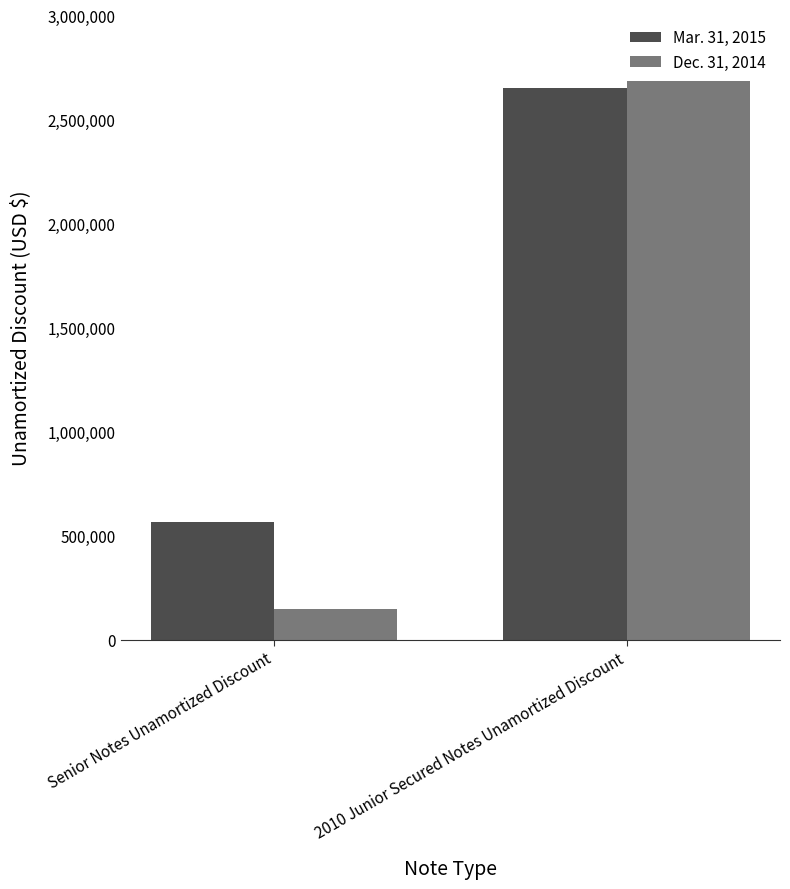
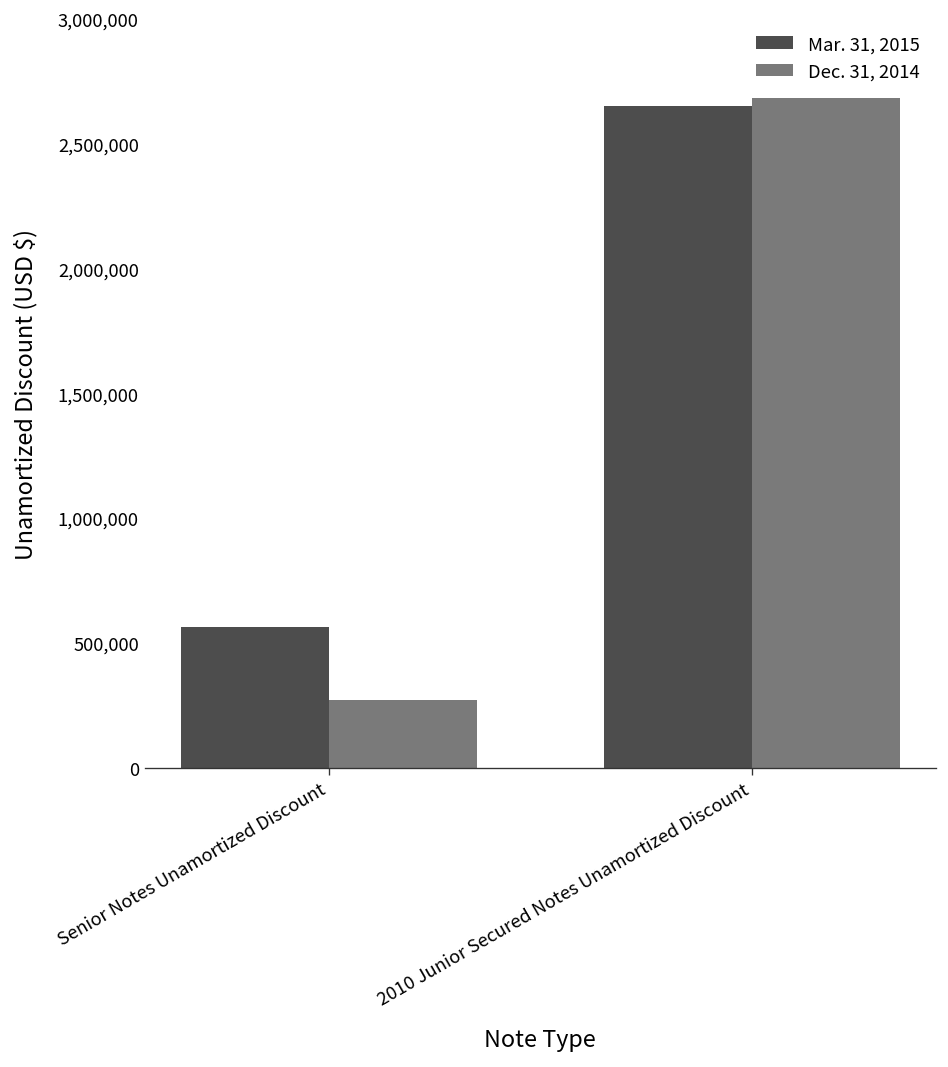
  {
    "Mar. 31, 2015": {
      "Senior Notes Unamortized Discount": "560,000",
      "2010 Junior Secured Notes Unamortized Discount": "2,650,000"
    },
    "Dec. 31, 2014": {
-     "Senior Notes Unamortized Discount": "150,000",
+     "Senior Notes Unamortized Discount": "270,000",
      "2010 Junior Secured Notes Unamortized Discount": "2,680,000"
    }
  }
